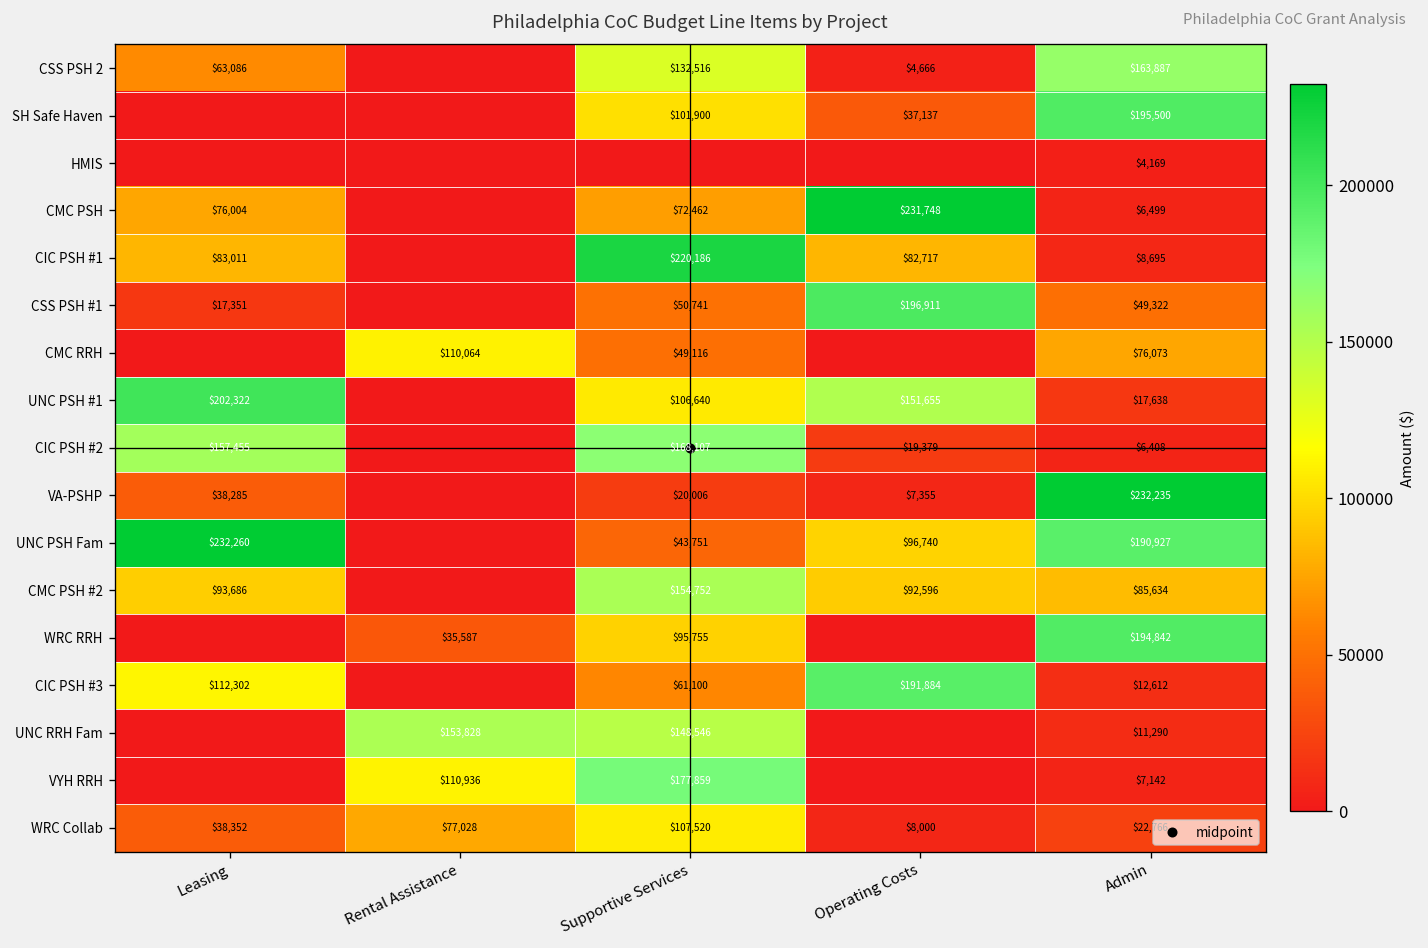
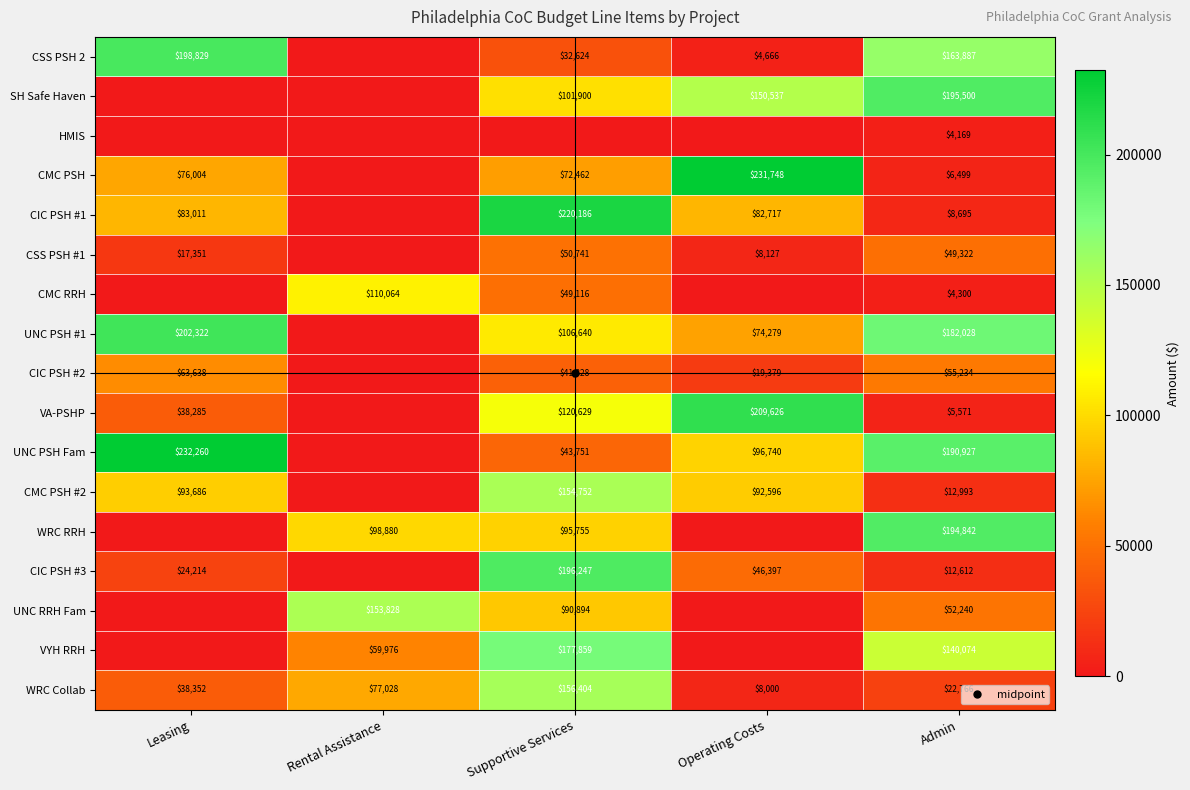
  {
    "CSS PSH 2": {
-     "Leasing": "$63,086",
-     "Supportive Services": "$132,516",
+     "Leasing": "$198,829",
+     "Supportive Services": "$32,624",
      "Operating Costs": "$4,666",
      "Admin": "$163,887"
    },
    "SH Safe Haven": {
      "Supportive Services": "$101,900",
-     "Operating Costs": "$37,137",
+     "Operating Costs": "$150,537",
      "Admin": "$195,500"
    },
    "HMIS": {
      "Admin": "$4,169"
    },
    "CMC PSH": {
      "Leasing": "$76,004",
      "Supportive Services": "$72,462",
      "Operating Costs": "$231,748",
      "Admin": "$6,499"
    },
    "CIC PSH #1": {
      "Leasing": "$83,011",
      "Supportive Services": "$220,186",
      "Operating Costs": "$82,717",
      "Admin": "$8,695"
    },
    "CSS PSH #1": {
      "Leasing": "$17,351",
      "Supportive Services": "$50,741",
-     "Operating Costs": "$196,911",
+     "Operating Costs": "$8,127",
      "Admin": "$49,322"
    },
    "CMC RRH": {
      "Rental Assistance": "$110,064",
      "Supportive Services": "$49,116",
-     "Admin": "$76,073"
+     "Admin": "$4,300"
    },
    "UNC PSH #1": {
      "Leasing": "$202,322",
      "Supportive Services": "$106,640",
-     "Operating Costs": "$151,655",
-     "Admin": "$17,638"
+     "Operating Costs": "$74,279",
+     "Admin": "$182,028"
    },
    "CIC PSH #2": {
-     "Leasing": "$157,455",
-     "Supportive Services": "$168,107",
+     "Leasing": "$63,638",
+     "Supportive Services": "$41,328",
      "Operating Costs": "$19,379",
-     "Admin": "$6,408"
+     "Admin": "$55,234"
    },
    "VA-PSHP": {
      "Leasing": "$38,285",
-     "Supportive Services": "$20,006",
-     "Operating Costs": "$7,355",
-     "Admin": "$232,235"
+     "Supportive Services": "$120,629",
+     "Operating Costs": "$209,626",
+     "Admin": "$5,571"
    },
    "UNC PSH Fam": {
      "Leasing": "$232,260",
      "Supportive Services": "$43,751",
      "Operating Costs": "$96,740",
      "Admin": "$190,927"
    },
    "CMC PSH #2": {
      "Leasing": "$93,686",
      "Supportive Services": "$154,752",
      "Operating Costs": "$92,596",
-     "Admin": "$85,634"
+     "Admin": "$12,993"
    },
    "WRC RRH": {
-     "Rental Assistance": "$35,587",
+     "Rental Assistance": "$98,880",
      "Supportive Services": "$95,755",
      "Admin": "$194,842"
    },
    "CIC PSH #3": {
-     "Leasing": "$112,302",
-     "Supportive Services": "$61,100",
-     "Operating Costs": "$191,884",
+     "Leasing": "$24,214",
+     "Supportive Services": "$196,247",
+     "Operating Costs": "$46,397",
      "Admin": "$12,612"
    },
    "UNC RRH Fam": {
      "Rental Assistance": "$153,828",
-     "Supportive Services": "$148,546",
-     "Admin": "$11,290"
+     "Supportive Services": "$90,894",
+     "Admin": "$52,240"
    },
    "VYH RRH": {
-     "Rental Assistance": "$110,936",
+     "Rental Assistance": "$59,976",
      "Supportive Services": "$177,859",
-     "Admin": "$7,142"
+     "Admin": "$140,074"
    },
    "WRC Collab": {
      "Leasing": "$38,352",
      "Rental Assistance": "$77,028",
-     "Supportive Services": "$107,520",
+     "Supportive Services": "$156,404",
      "Operating Costs": "$8,000"
    }
  }
